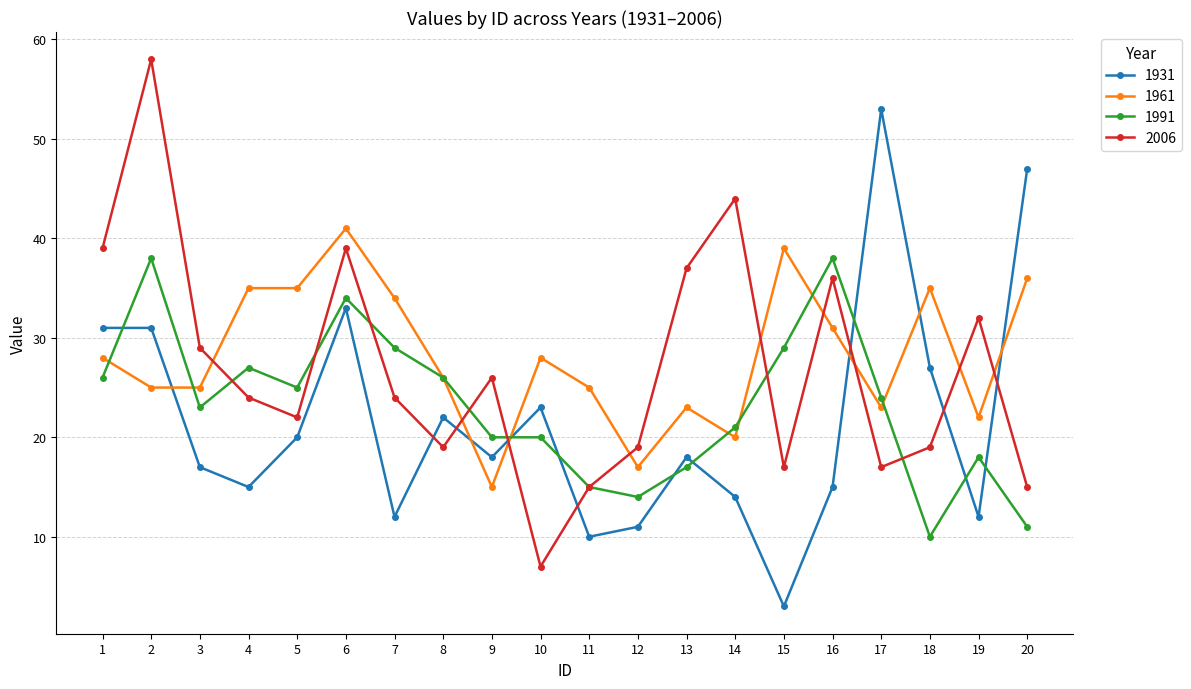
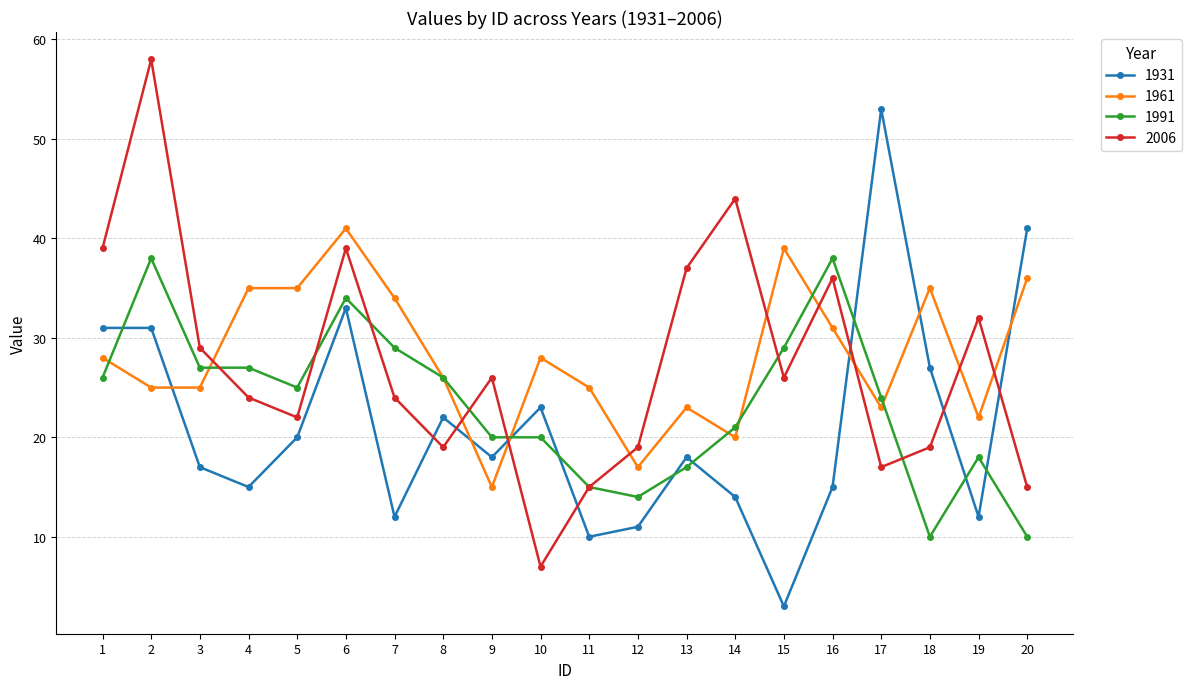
  {
    "1931": {
      "1": 31,
      "2": 31,
      "3": 17,
      "4": 15,
      "5": 20,
      "6": 33,
      "7": 12,
      "8": 22,
      "9": 18,
      "10": 23,
      "11": 10,
      "12": 11,
      "13": 18,
      "14": 14,
      "15": 3,
      "16": 15,
      "17": 53,
      "18": 27,
      "19": 12,
-     "20": 47
+     "20": 41
    },
    "1961": {
      "1": 28,
      "2": 25,
      "3": 25,
      "4": 35,
      "5": 35,
      "6": 41,
      "7": 34,
      "9": 15,
      "10": 28,
      "11": 25,
      "12": 17,
      "13": 23,
      "14": 20,
      "15": 39,
      "16": 31,
      "17": 23,
      "18": 35,
      "19": 22,
      "20": 36
    },
    "1991": {
      "1": 26,
      "2": 38,
-     "3": 23,
+     "3": 27,
      "4": 27,
      "5": 25,
      "6": 34,
      "7": 29,
      "9": 20,
      "10": 20,
      "12": 14,
      "13": 17,
      "14": 21,
      "15": 29,
      "16": 38,
      "17": 24,
      "18": 10,
      "19": 18,
-     "20": 11
+     "20": 10
    },
    "2006": {
      "1": 39,
      "2": 58,
      "3": 29,
      "4": 24,
      "5": 22,
      "6": 39,
      "7": 24,
      "8": 19,
      "9": 26,
      "10": 7,
      "12": 19,
      "13": 37,
      "14": 44,
-     "15": 17,
+     "15": 26,
      "16": 36,
      "17": 17,
      "18": 19,
      "19": 32,
      "20": 15
    }
  }
